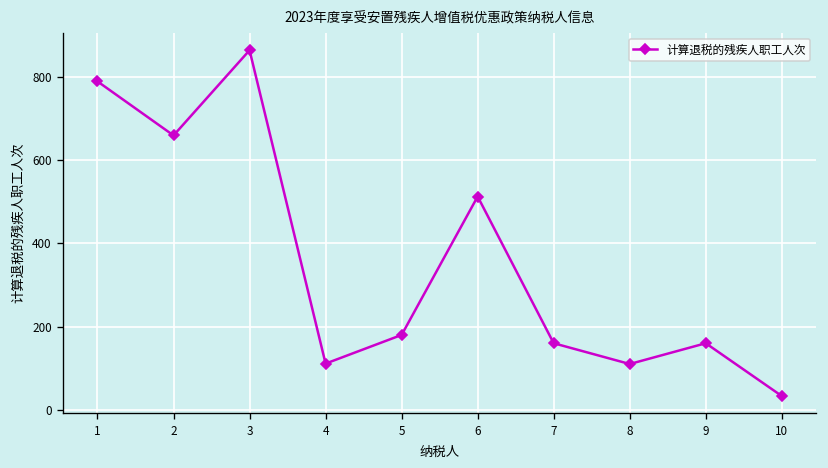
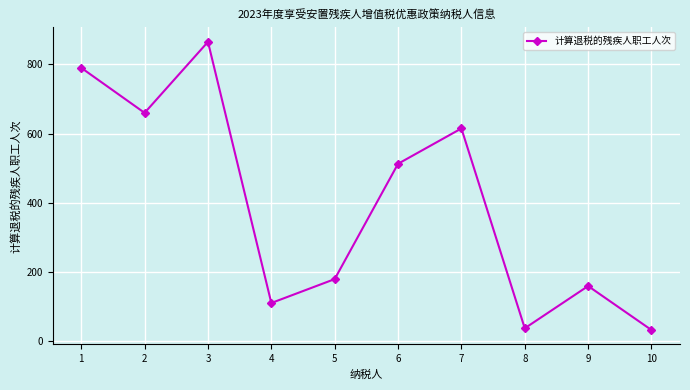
  {
    "1": 790,
    "2": 660,
    "3": 870,
    "4": 110,
    "5": 180,
    "6": 510,
-   "7": 160,
-   "8": 110,
+   "7": 620,
+   "8": 40,
    "9": 160,
    "10": 30
  }
